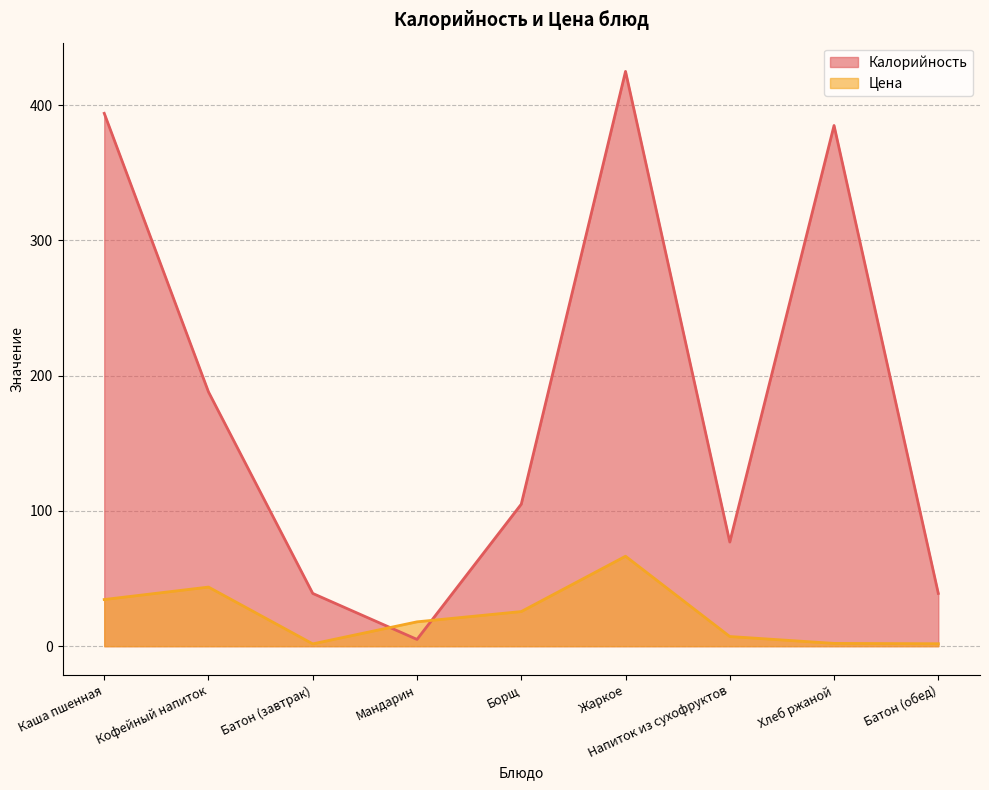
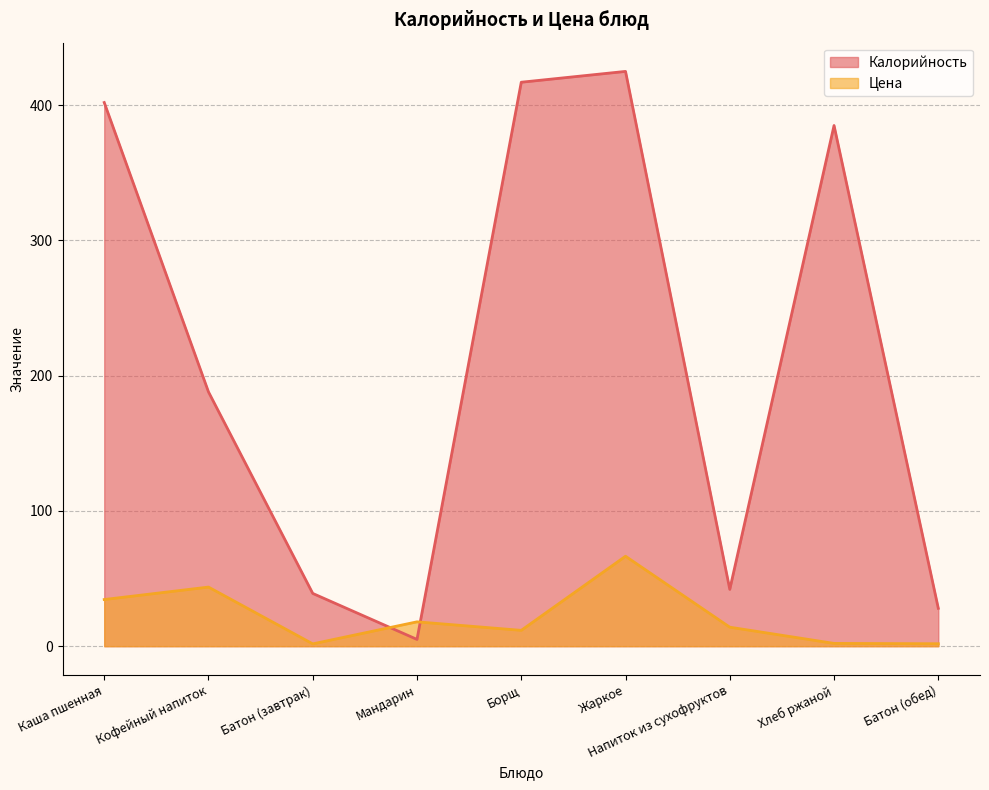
  {
    "Калорийность": {
-     "Каша пшенная": 394,
+     "Каша пшенная": 402,
      "Кофейный напиток": 188,
      "Батон (завтрак)": 39,
      "Мандарин": 5,
-     "Борщ": 105,
+     "Борщ": 417,
      "Жаркое": 425,
-     "Напиток из сухофруктов": 77,
+     "Напиток из сухофруктов": 42,
      "Хлеб ржаной": 385,
-     "Батон (обед)": 39
+     "Батон (обед)": 28
    },
    "Цена": {
      "Каша пшенная": 34,
      "Кофейный напиток": 44,
      "Батон (завтрак)": 2,
      "Мандарин": 18,
-     "Борщ": 26,
+     "Борщ": 12,
      "Жаркое": 67,
-     "Напиток из сухофруктов": 7,
+     "Напиток из сухофруктов": 14,
      "Хлеб ржаной": 2,
      "Батон (обед)": 2
    }
  }
